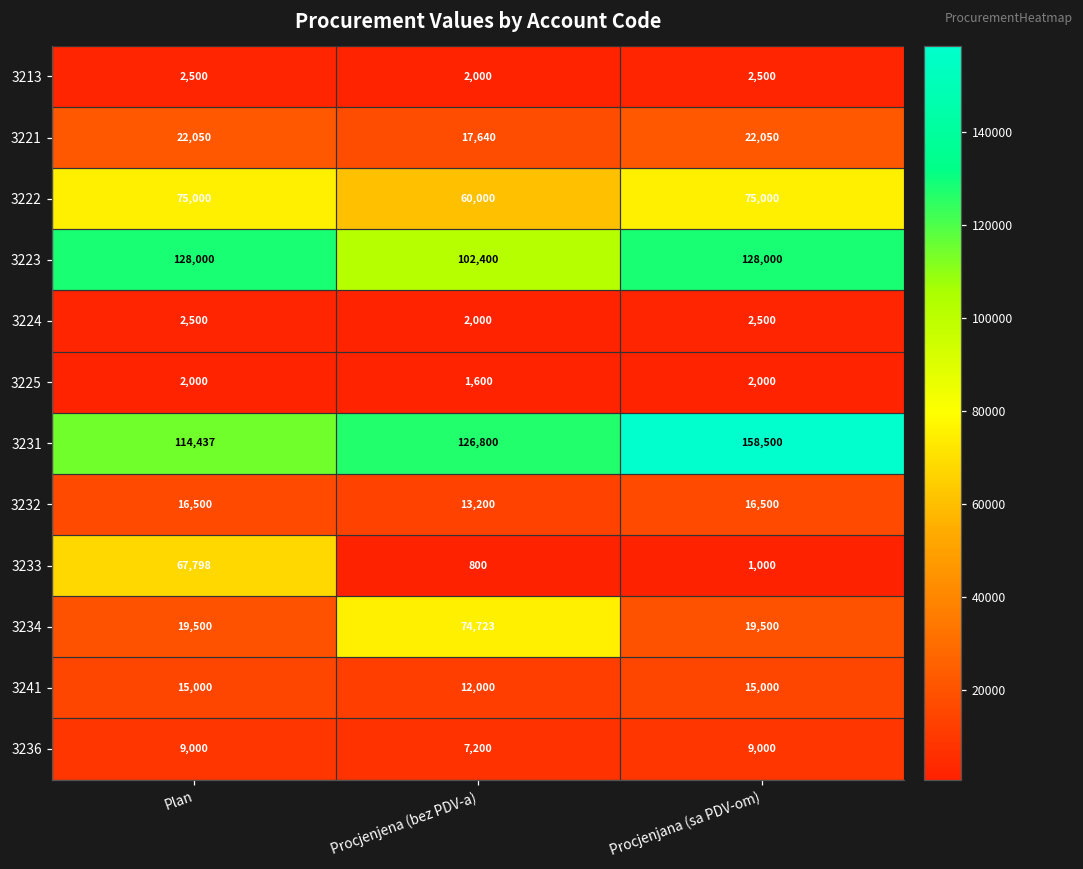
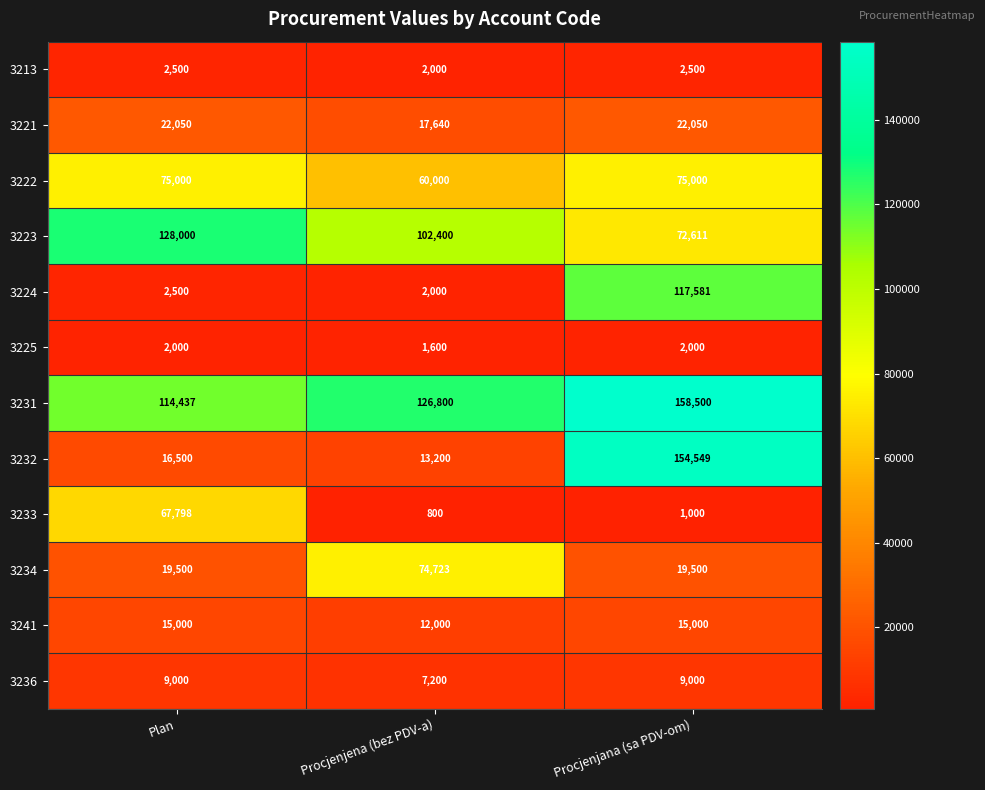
  {
    "3213": {
      "Plan": "2,500",
      "Procjenjena (bez PDV-a)": "2,000",
      "Procjenjana (sa PDV-om)": "2,500"
    },
    "3221": {
      "Plan": "22,050",
      "Procjenjena (bez PDV-a)": "17,640",
      "Procjenjana (sa PDV-om)": "22,050"
    },
    "3222": {
      "Plan": "75,000",
      "Procjenjena (bez PDV-a)": "60,000",
      "Procjenjana (sa PDV-om)": "75,000"
    },
    "3223": {
      "Plan": "128,000",
      "Procjenjena (bez PDV-a)": "102,400",
-     "Procjenjana (sa PDV-om)": "128,000"
+     "Procjenjana (sa PDV-om)": "72,611"
    },
    "3224": {
      "Plan": "2,500",
      "Procjenjena (bez PDV-a)": "2,000",
-     "Procjenjana (sa PDV-om)": "2,500"
+     "Procjenjana (sa PDV-om)": "117,581"
    },
    "3225": {
      "Plan": "2,000",
      "Procjenjena (bez PDV-a)": "1,600",
      "Procjenjana (sa PDV-om)": "2,000"
    },
    "3231": {
      "Plan": "114,437",
      "Procjenjena (bez PDV-a)": "126,800",
      "Procjenjana (sa PDV-om)": "158,500"
    },
    "3232": {
      "Plan": "16,500",
      "Procjenjena (bez PDV-a)": "13,200",
-     "Procjenjana (sa PDV-om)": "16,500"
+     "Procjenjana (sa PDV-om)": "154,549"
    },
    "3233": {
      "Plan": "67,798",
      "Procjenjena (bez PDV-a)": "800",
      "Procjenjana (sa PDV-om)": "1,000"
    },
    "3234": {
      "Plan": "19,500",
      "Procjenjena (bez PDV-a)": "74,723",
      "Procjenjana (sa PDV-om)": "19,500"
    },
    "3241": {
      "Plan": "15,000",
      "Procjenjena (bez PDV-a)": "12,000",
      "Procjenjana (sa PDV-om)": "15,000"
    },
    "3236": {
      "Plan": "9,000",
      "Procjenjena (bez PDV-a)": "7,200",
      "Procjenjana (sa PDV-om)": "9,000"
    }
  }
